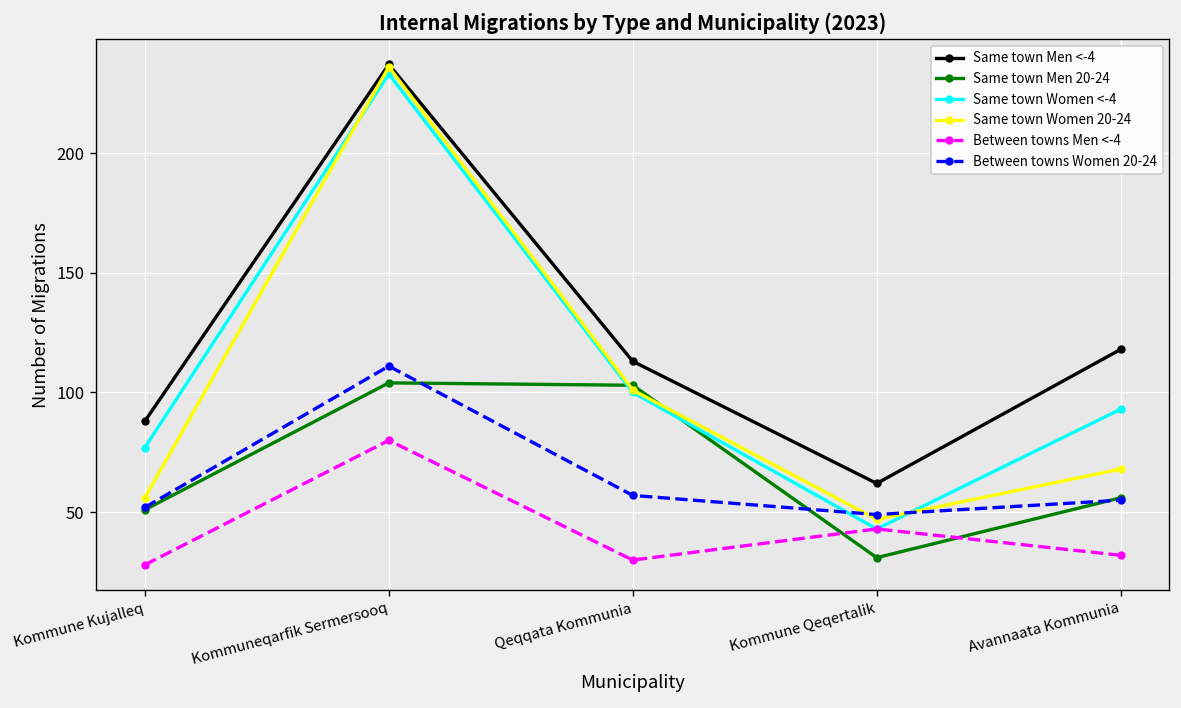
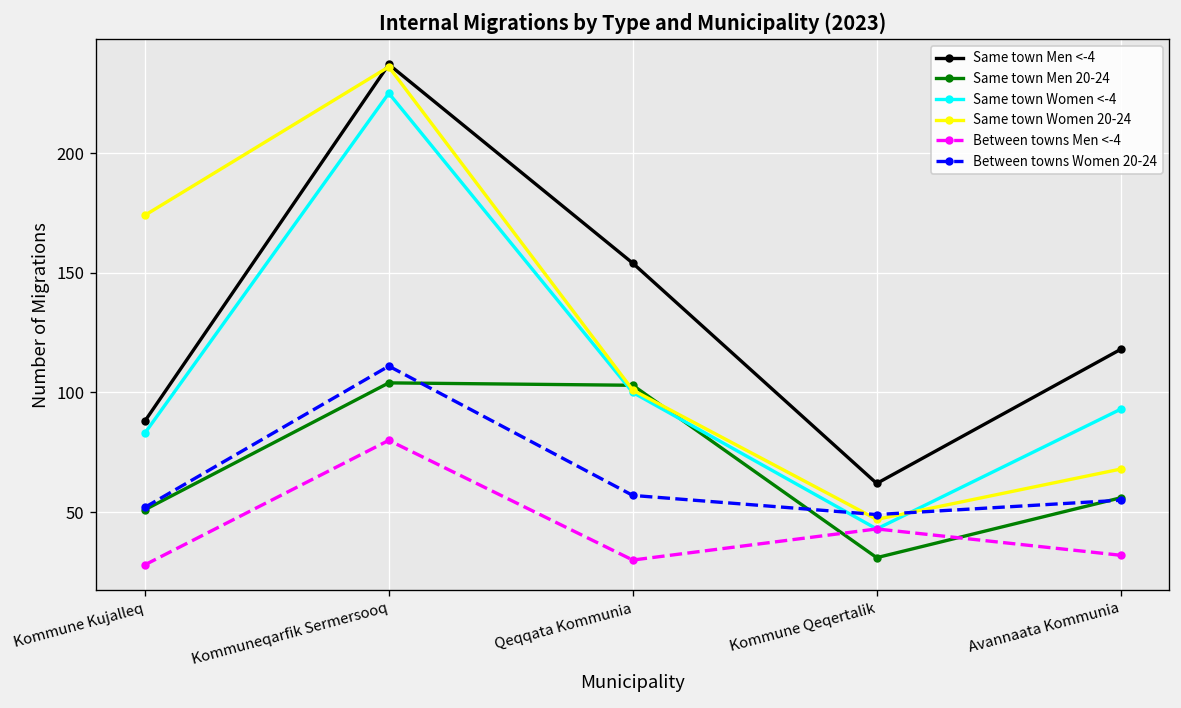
  {
    "Same town Men <-4": {
      "Kommune Kujalleq": 88,
-     "Qeqqata Kommunia": 113,
+     "Qeqqata Kommunia": 154,
      "Kommune Qeqertalik": 62,
      "Avannaata Kommunia": 118
    },
    "Same town Men 20-24": {
      "Kommuneqarfik Sermersooq": 104,
      "Qeqqata Kommunia": 103,
      "Kommune Qeqertalik": 31
    },
    "Same town Women <-4": {
-     "Kommune Kujalleq": 77,
-     "Kommuneqarfik Sermersooq": 233,
+     "Kommune Kujalleq": 83,
+     "Kommuneqarfik Sermersooq": 225,
      "Avannaata Kommunia": 93
    },
    "Same town Women 20-24": {
-     "Kommune Kujalleq": 56,
+     "Kommune Kujalleq": 174,
      "Kommune Qeqertalik": 47,
      "Avannaata Kommunia": 68
    },
    "Between towns Men <-4": {
      "Kommune Kujalleq": 28,
      "Kommuneqarfik Sermersooq": 80,
      "Qeqqata Kommunia": 30,
      "Avannaata Kommunia": 32
    },
    "Between towns Women 20-24": {
      "Kommuneqarfik Sermersooq": 111,
      "Qeqqata Kommunia": 57,
      "Kommune Qeqertalik": 49
    }
  }
